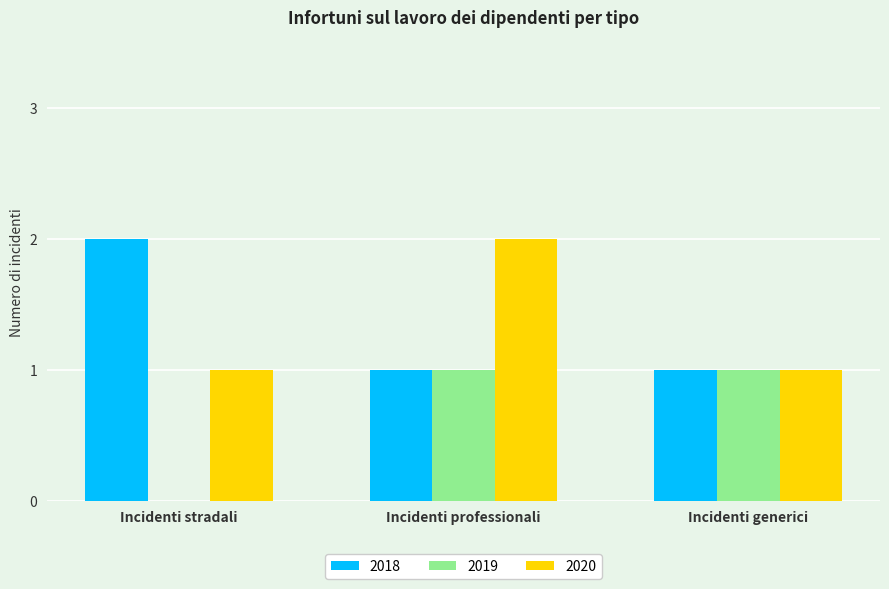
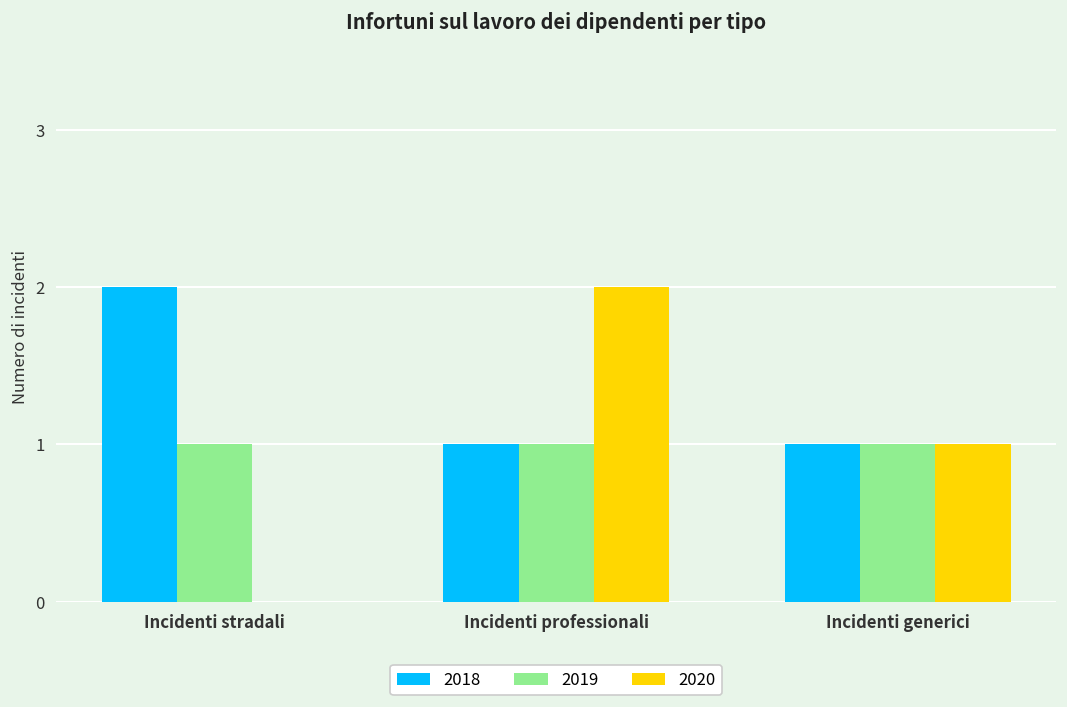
  {
    "2018": {
      "Incidenti stradali": 2,
      "Incidenti professionali": 1,
      "Incidenti generici": 1
    },
    "2019": {
-     "Incidenti stradali": 0,
+     "Incidenti stradali": 1,
      "Incidenti professionali": 1,
      "Incidenti generici": 1
    },
    "2020": {
-     "Incidenti stradali": 1,
+     "Incidenti stradali": 0,
      "Incidenti professionali": 2,
      "Incidenti generici": 1
    }
  }
